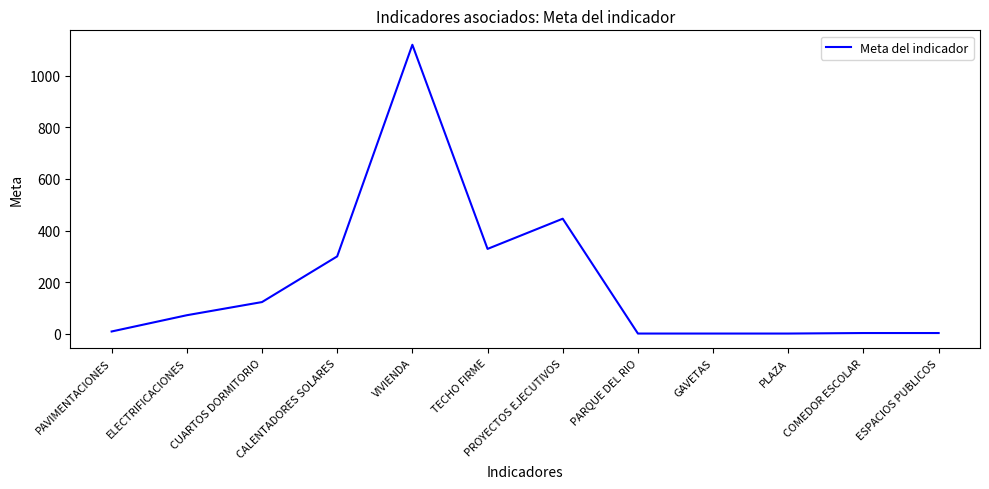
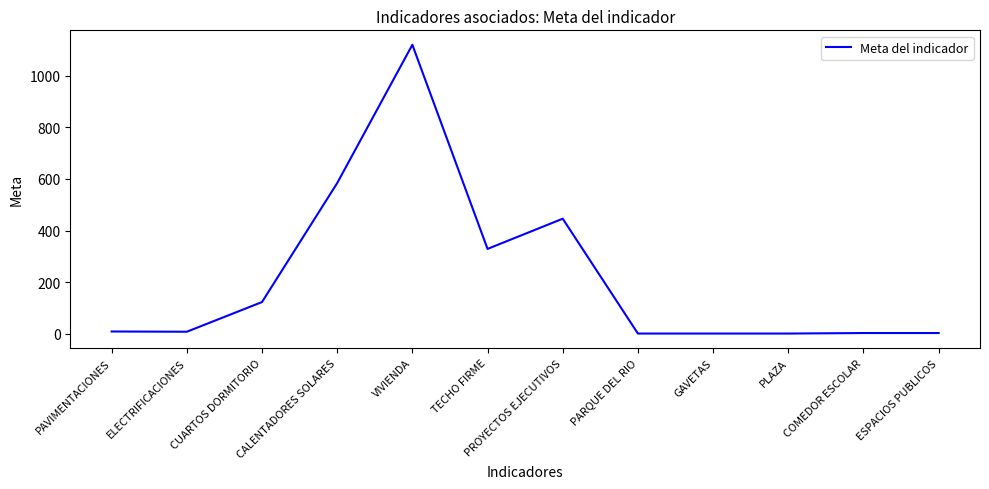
  {
    "PAVIMENTACIONES": 10,
-   "ELECTRIFICACIONES": 70,
+   "ELECTRIFICACIONES": 10,
    "CUARTOS DORMITORIO": 120,
-   "CALENTADORES SOLARES": 300,
+   "CALENTADORES SOLARES": 580,
    "VIVIENDA": 1120,
    "TECHO FIRME": 330,
    "PROYECTOS EJECUTIVOS": 450,
    "PARQUE DEL RIO": 0,
    "GAVETAS": 0,
    "PLAZA": 0,
    "COMEDOR ESCOLAR": 0,
    "ESPACIOS PUBLICOS": 0
  }
